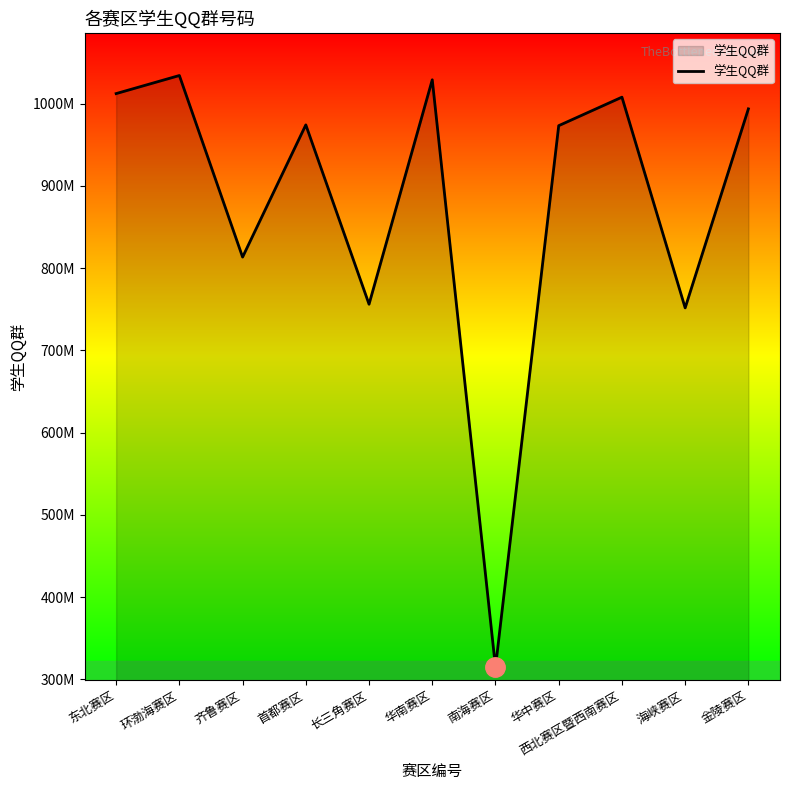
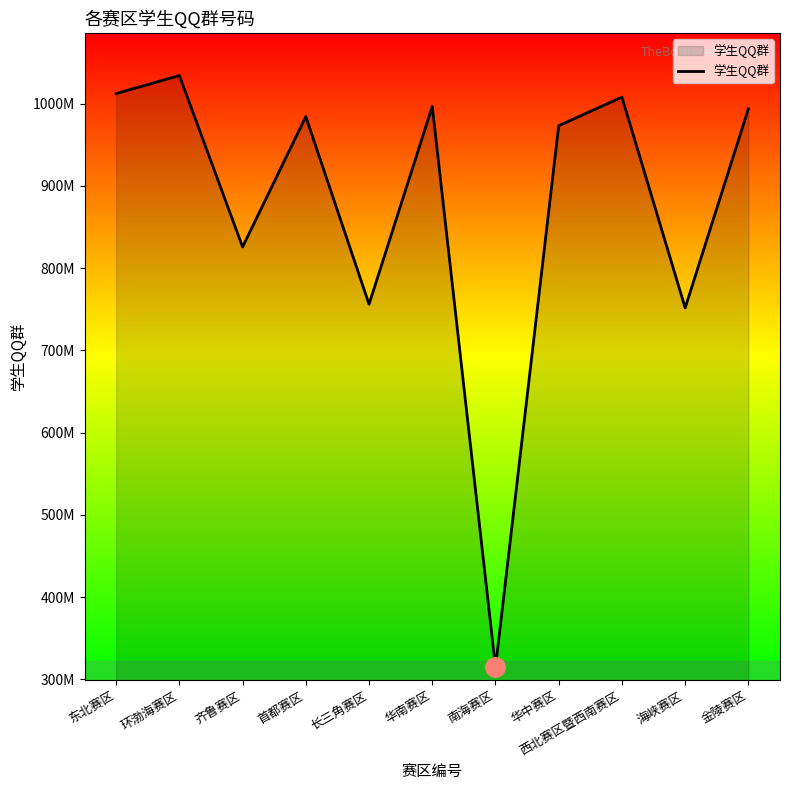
  {
    "学生QQ群": {
      "东北赛区": 1010000000,
      "环渤海赛区": 1030000000,
-     "齐鲁赛区": 810000000,
-     "首都赛区": 970000000,
+     "齐鲁赛区": 830000000,
+     "首都赛区": 980000000,
      "长三角赛区": 760000000,
-     "华南赛区": 1030000000,
+     "华南赛区": 1000000000,
      "华中赛区": 970000000,
      "西北赛区暨西南赛区": 1010000000,
      "海峡赛区": 750000000,
      "金陵赛区": 990000000
    }
  }
